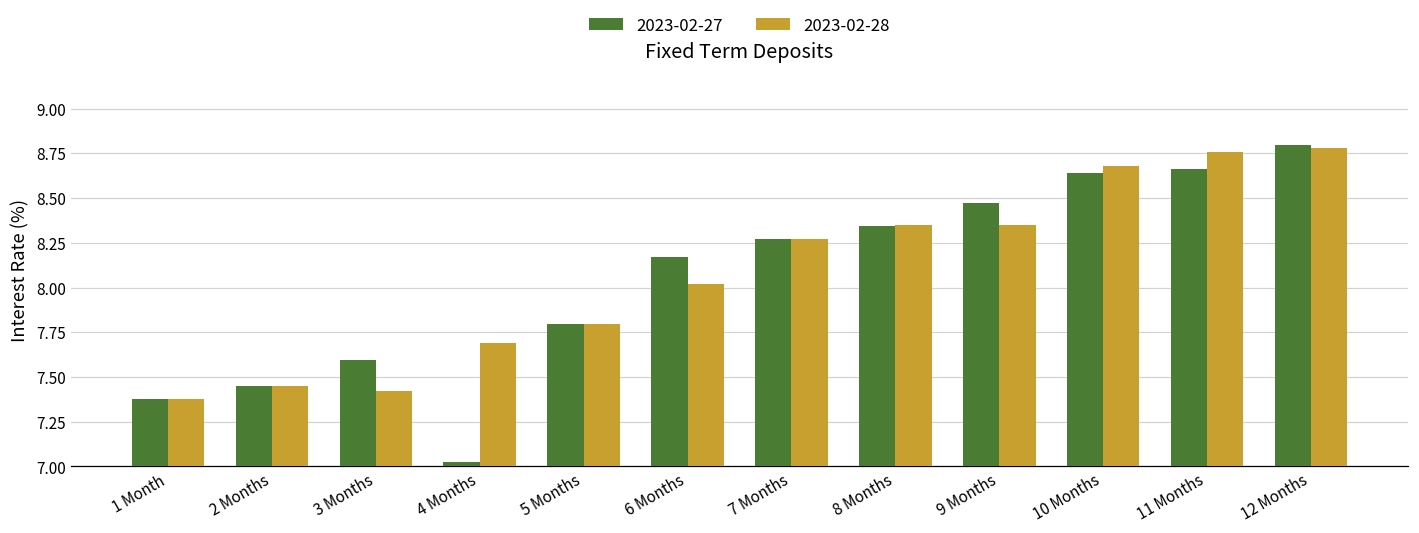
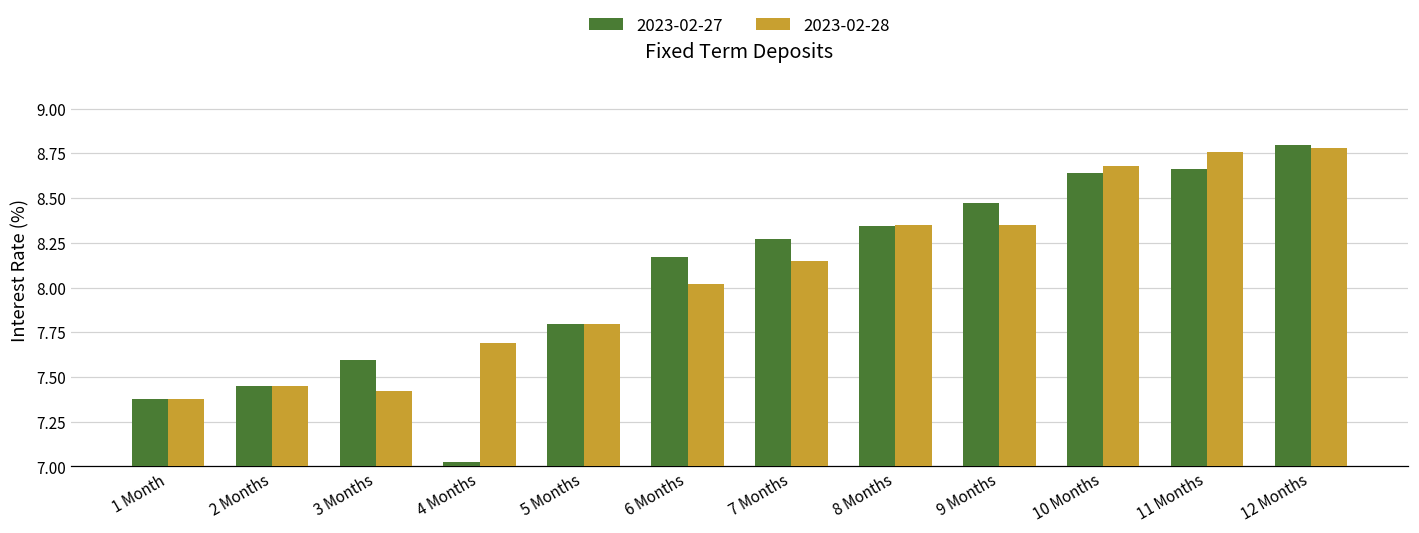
  {
    "2023-02-27": {
      "1 Month": 7.38,
      "2 Months": 7.45,
      "3 Months": 7.60,
      "4 Months": 7.03,
      "5 Months": 7.79,
      "6 Months": 8.17,
      "7 Months": 8.27,
      "8 Months": 8.34,
      "9 Months": 8.48,
      "10 Months": 8.64,
      "11 Months": 8.66,
      "12 Months": 8.80
    },
    "2023-02-28": {
      "1 Month": 7.38,
      "2 Months": 7.45,
      "3 Months": 7.42,
      "4 Months": 7.69,
      "5 Months": 7.79,
      "6 Months": 8.02,
-     "7 Months": 8.27,
+     "7 Months": 8.15,
      "8 Months": 8.35,
      "9 Months": 8.35,
      "10 Months": 8.68,
      "11 Months": 8.76,
      "12 Months": 8.78
    }
  }
